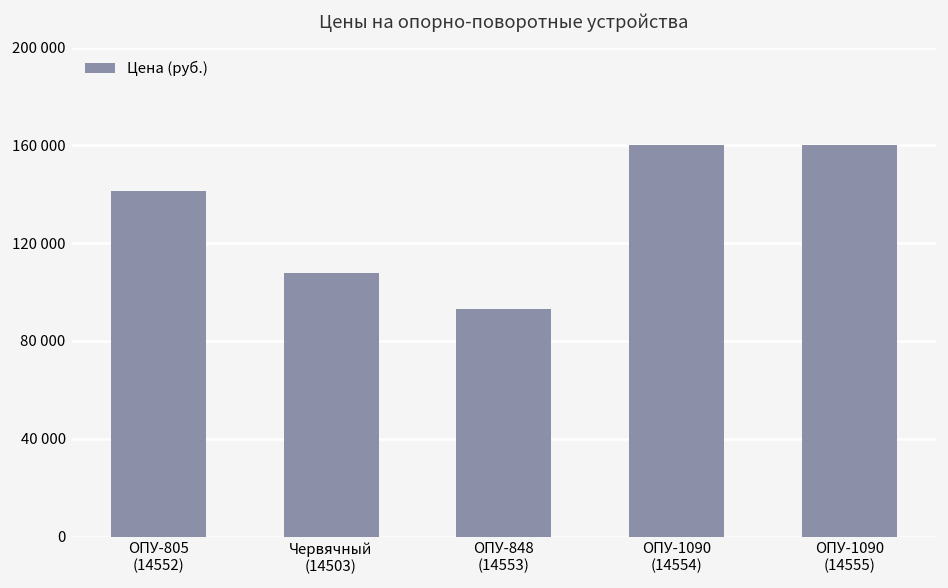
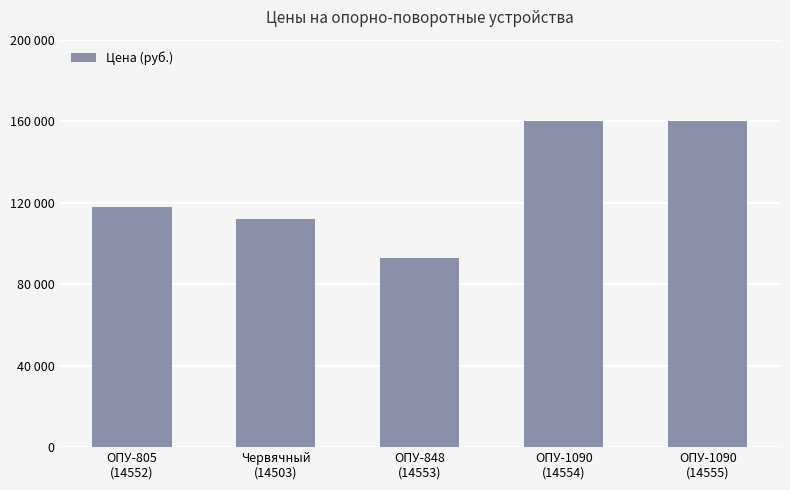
  {
-   "ОПУ-805 (14552)": 141000,
-   "Червячный (14503)": 108000,
+   "ОПУ-805 (14552)": 118000,
+   "Червячный (14503)": 112000,
    "ОПУ-848 (14553)": 93000,
    "ОПУ-1090 (14554)": 160000,
    "ОПУ-1090 (14555)": 160000
  }
